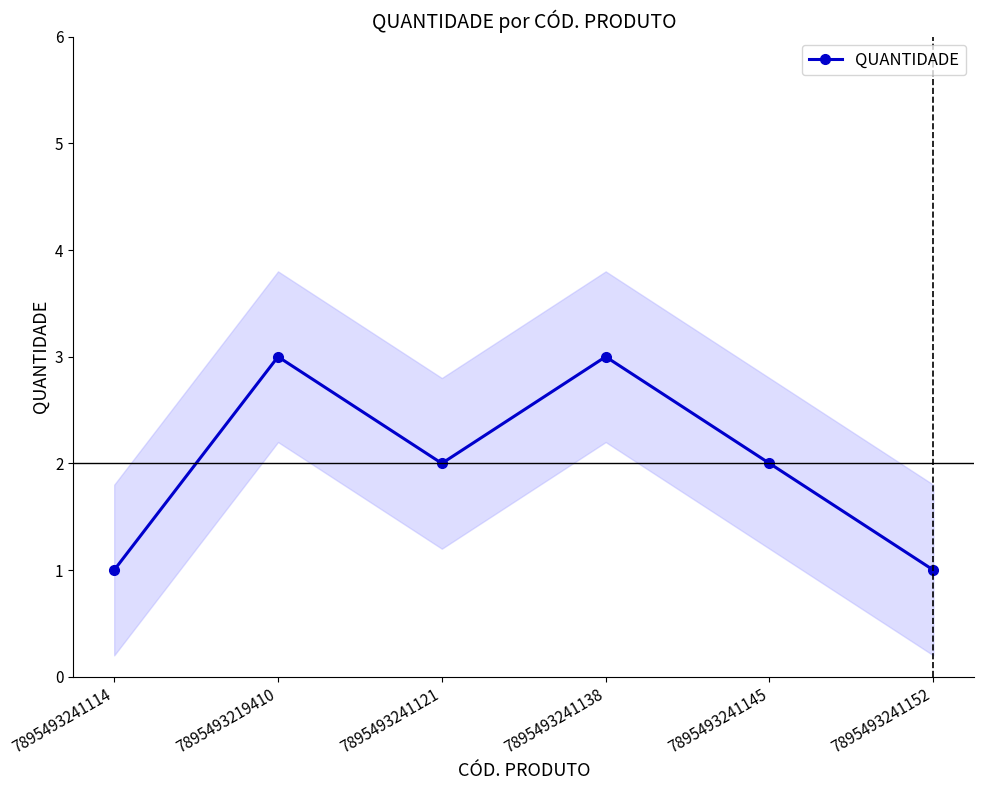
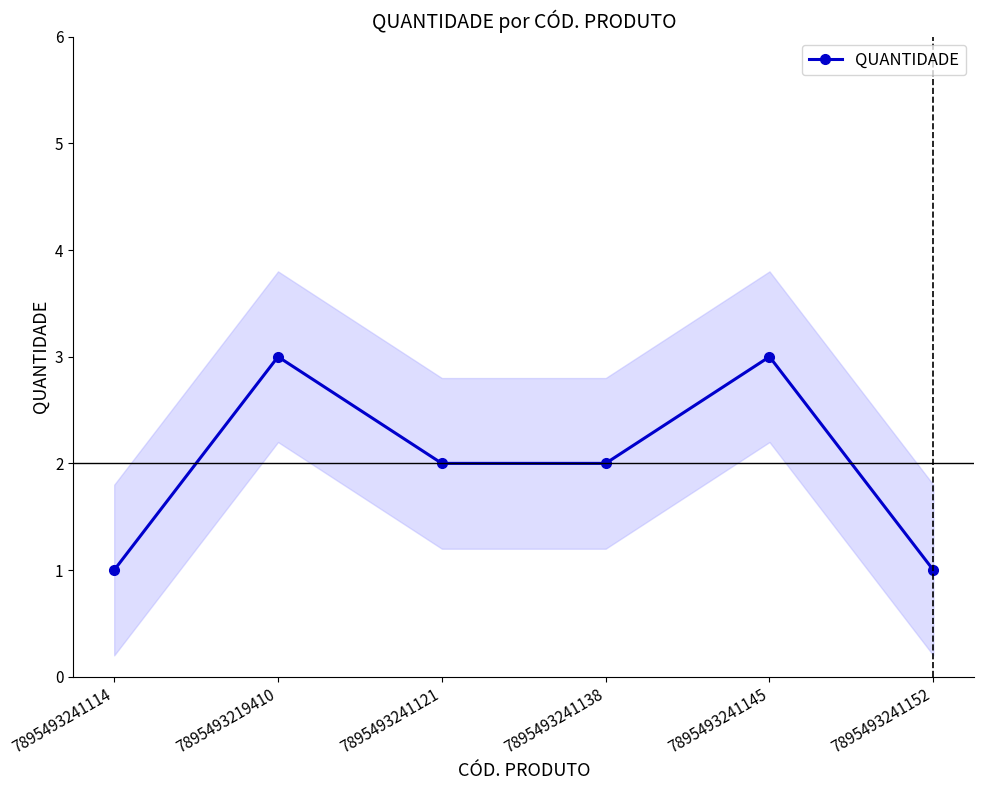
  {
    "QUANTIDADE": {
      "7895493241114": 1,
      "7895493219410": 3,
      "7895493241121": 2,
-     "7895493241138": 3,
-     "7895493241145": 2,
+     "7895493241138": 2,
+     "7895493241145": 3,
      "7895493241152": 1
    }
  }
